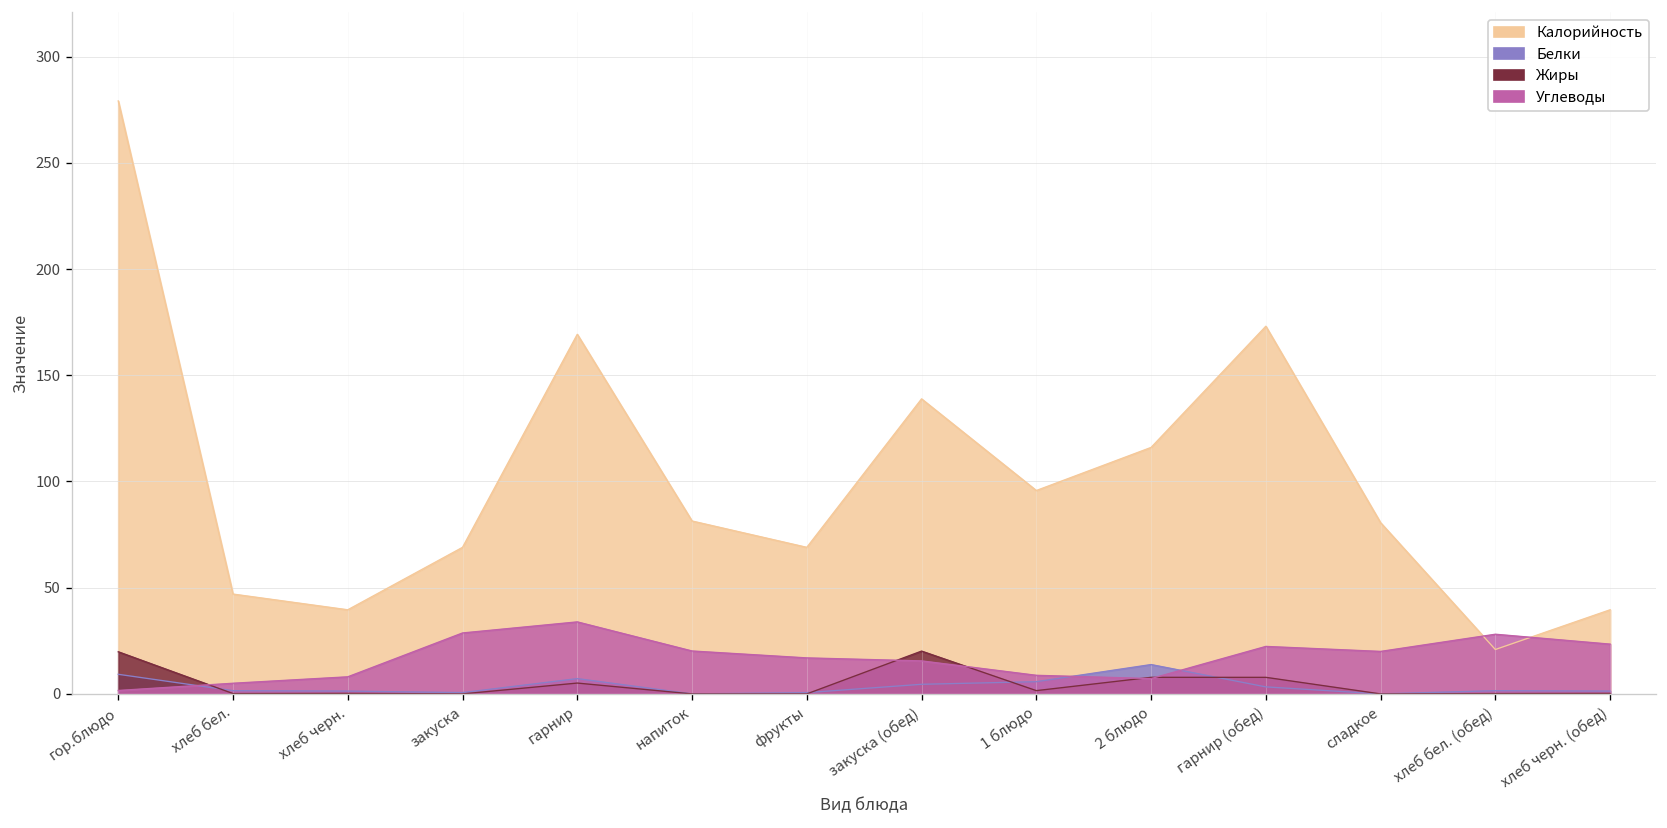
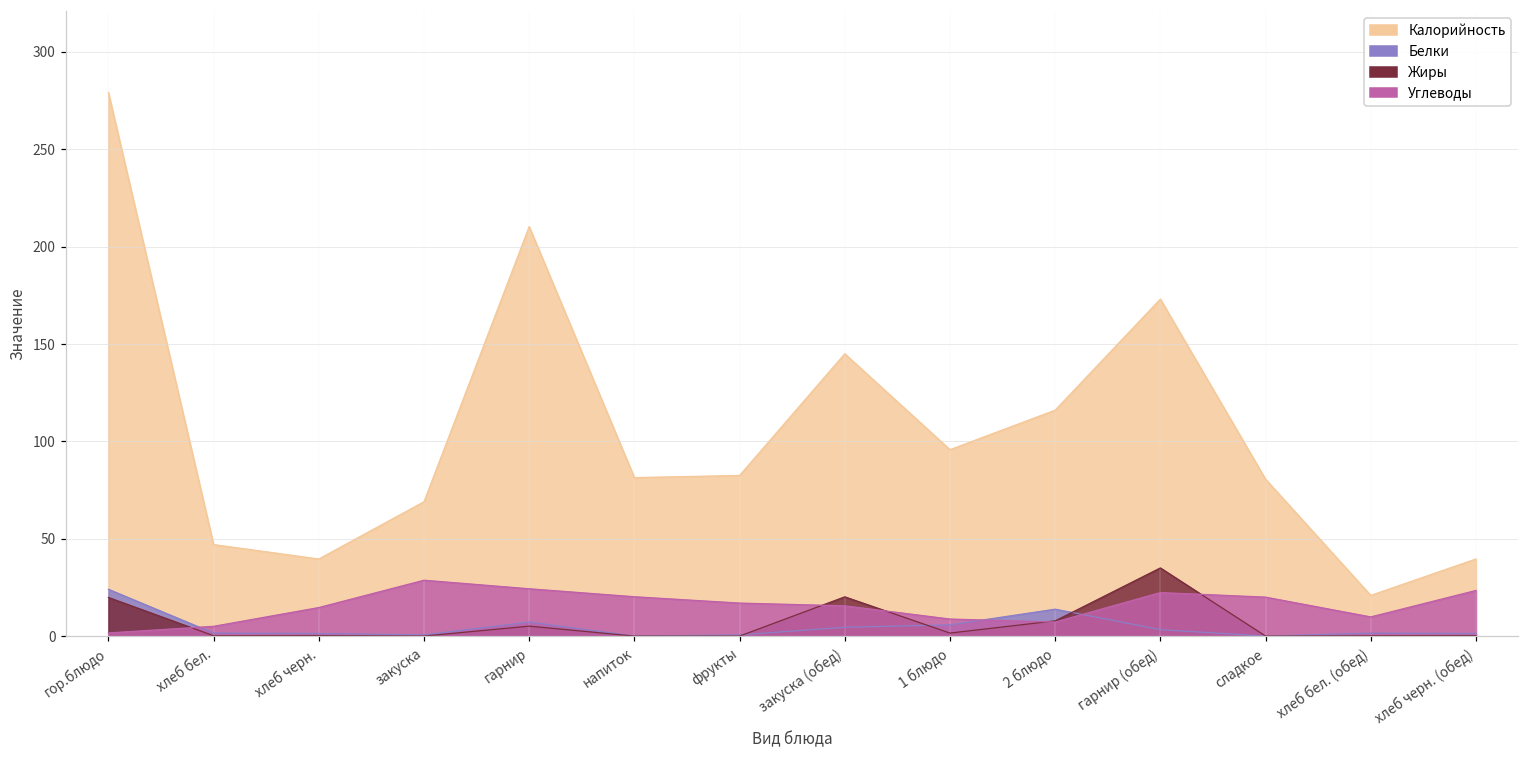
  {
    "Калорийность": {
      "гор.блюдо": 279,
      "хлеб бел.": 47,
      "хлеб черн.": 40,
      "закуска": 69,
-     "гарнир": 169,
+     "гарнир": 210,
      "напиток": 81,
-     "фрукты": 69,
-     "закуска (обед)": 139,
+     "фрукты": 83,
+     "закуска (обед)": 145,
      "1 блюдо": 96,
      "2 блюдо": 116,
      "гарнир (обед)": 173,
      "сладкое": 81,
      "хлеб бел. (обед)": 21,
      "хлеб черн. (обед)": 40
    },
    "Белки": {
-     "гор.блюдо": 9,
+     "гор.блюдо": 24,
      "гарнир": 7,
      "закуска (обед)": 5,
      "1 блюдо": 6,
      "2 блюдо": 14,
      "гарнир (обед)": 3
    },
    "Жиры": {
      "гор.блюдо": 20,
      "гарнир": 5,
      "закуска (обед)": 20,
      "1 блюдо": 2,
-     "гарнир (обед)": 8
+     "гарнир (обед)": 35
    },
    "Углеводы": {
      "гор.блюдо": 2,
      "хлеб бел.": 5,
-     "хлеб черн.": 8,
+     "хлеб черн.": 15,
      "закуска": 29,
-     "гарнир": 34,
+     "гарнир": 24,
      "напиток": 20,
      "фрукты": 17,
      "закуска (обед)": 16,
      "1 блюдо": 9,
      "гарнир (обед)": 22,
      "сладкое": 20,
-     "хлеб бел. (обед)": 28,
+     "хлеб бел. (обед)": 10,
      "хлеб черн. (обед)": 23
    }
  }
